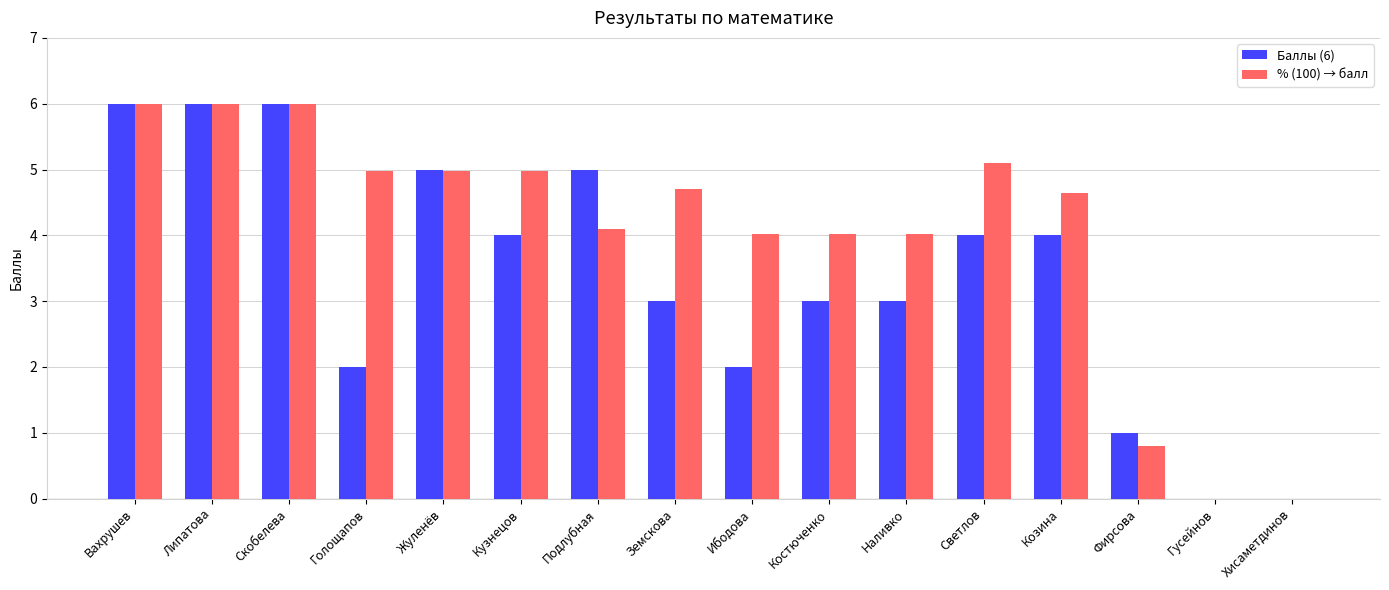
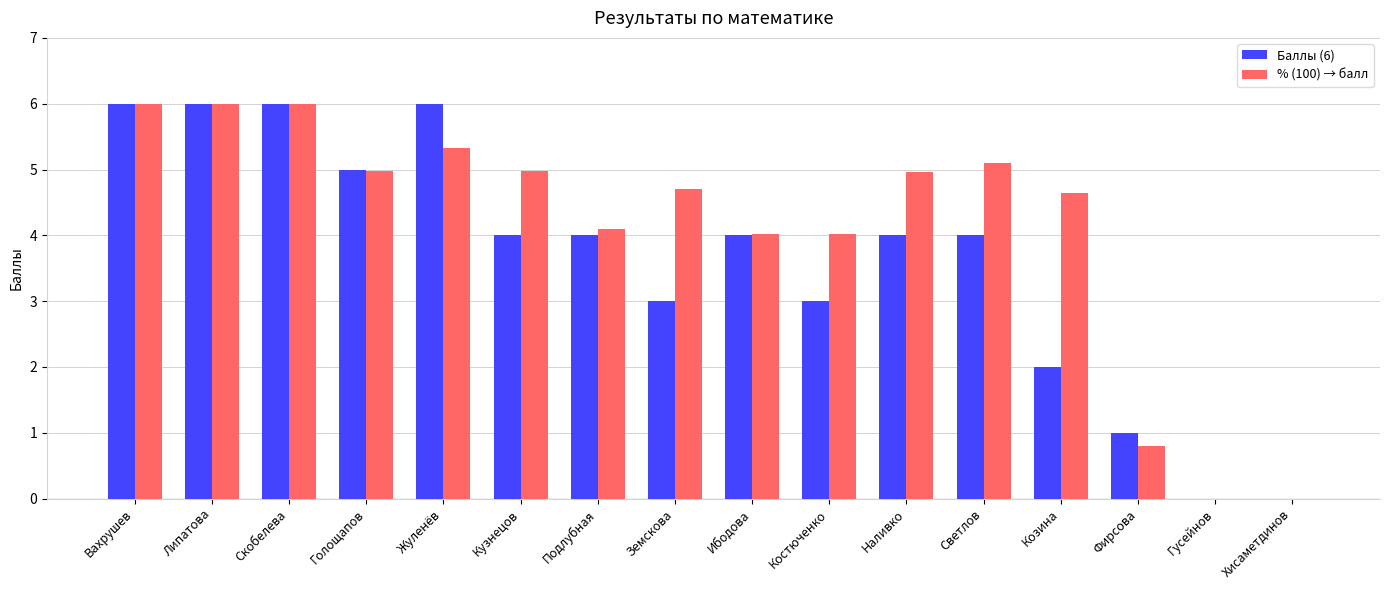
  {
    "Баллы (6)": {
      "Вахрушев": 6,
      "Липатова": 6,
      "Скобелева": 6,
-     "Голощапов": 2,
-     "Жуленёв": 5,
+     "Голощапов": 5,
+     "Жуленёв": 6,
      "Кузнецов": 4,
-     "Подлубная": 5,
+     "Подлубная": 4,
      "Земскова": 3,
-     "Ибодова": 2,
+     "Ибодова": 4,
      "Костюченко": 3,
-     "Наливко": 3,
+     "Наливко": 4,
      "Светлов": 4,
-     "Козина": 4,
+     "Козина": 2,
      "Фирсова": 1,
      "Гусейнов": 0,
      "Хисаметдинов": 0
    },
    "% (100) → балл": {
      "Вахрушев": 6.0,
      "Липатова": 6.0,
      "Скобелева": 6.0,
      "Голощапов": 5.0,
-     "Жуленёв": 5.0,
+     "Жуленёв": 5.3,
      "Кузнецов": 5.0,
      "Подлубная": 4.1,
      "Земскова": 4.7,
      "Ибодова": 4.0,
      "Костюченко": 4.0,
-     "Наливко": 4.0,
+     "Наливко": 5.0,
      "Светлов": 5.1,
      "Козина": 4.6,
      "Фирсова": 0.8,
      "Гусейнов": 0.0,
      "Хисаметдинов": 0.0
    }
  }
